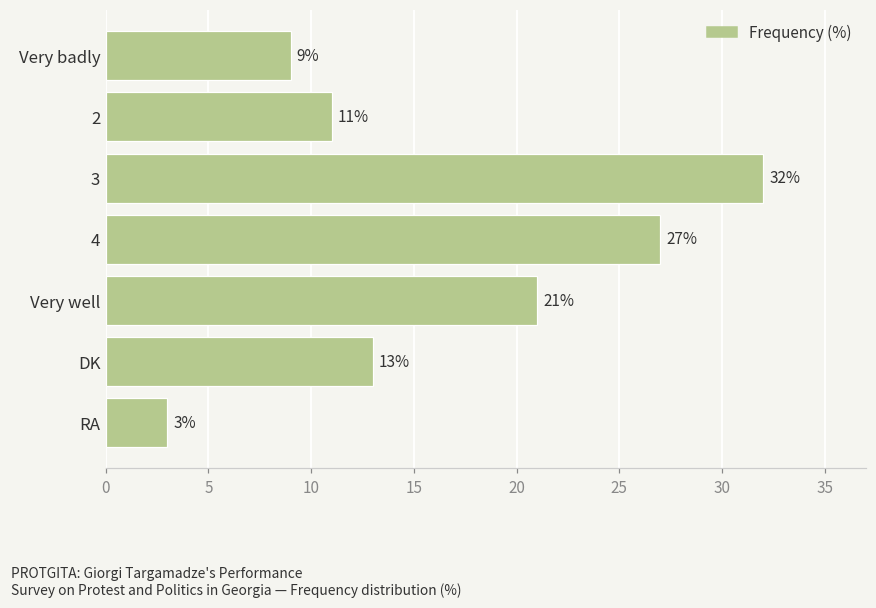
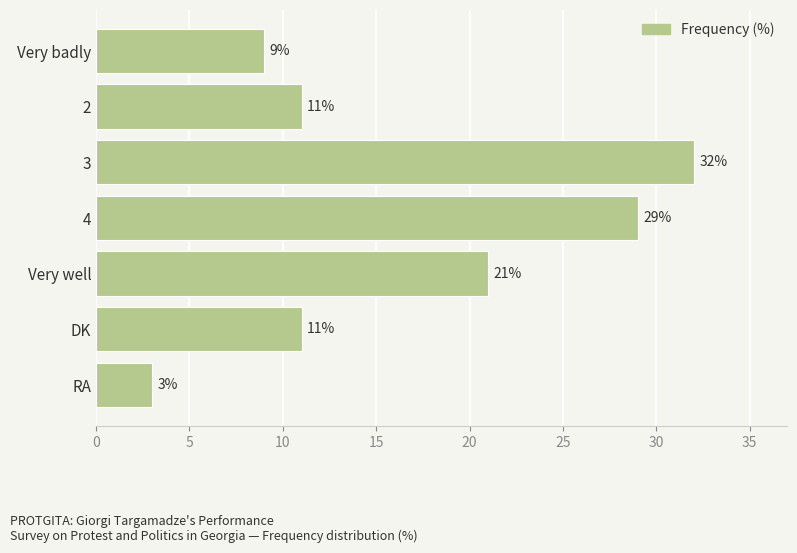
  {
    "Very badly": "9%",
    "2": "11%",
    "3": "32%",
-   "4": "27%",
+   "4": "29%",
    "Very well": "21%",
-   "DK": "13%",
+   "DK": "11%",
    "RA": "3%"
  }
